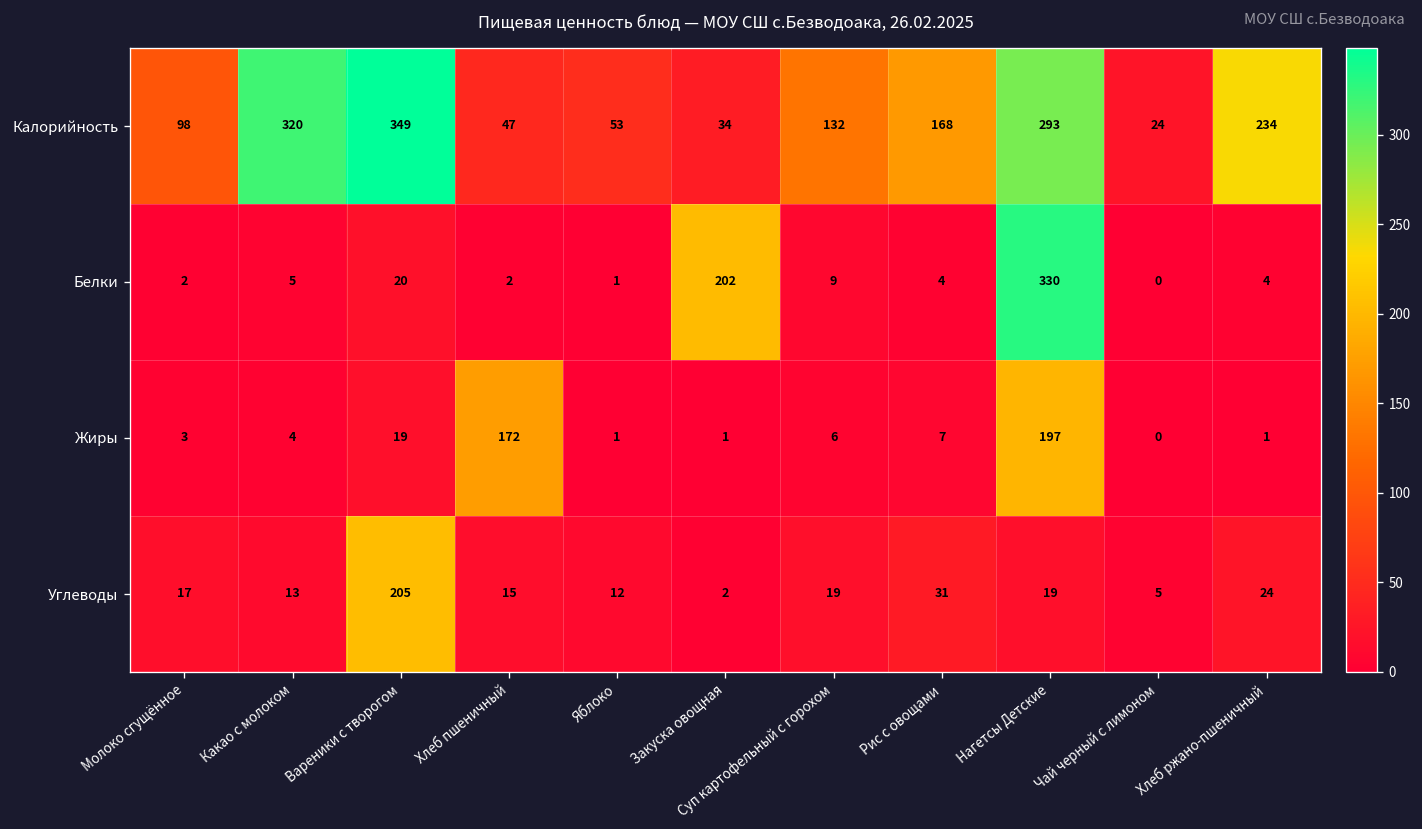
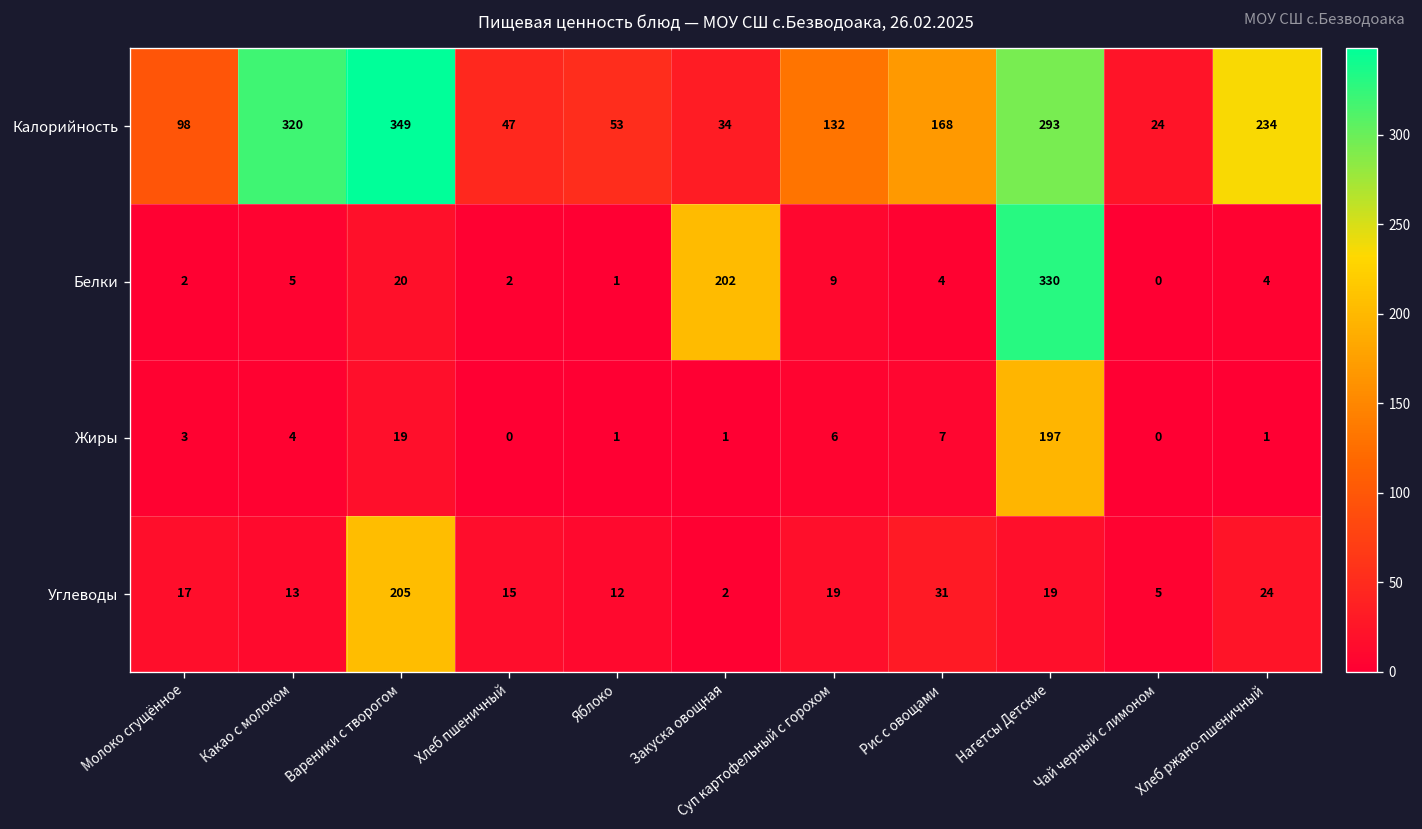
  {
    "Калорийность": {
      "Молоко сгущённое": 98,
      "Какао с молоком": 320,
      "Вареники с творогом": 349,
      "Хлеб пшеничный": 47,
      "Яблоко": 53,
      "Закуска овощная": 34,
      "Суп картофельный с горохом": 132,
      "Рис с овощами": 168,
      "Нагетсы Детские": 293,
      "Чай черный с лимоном": 24,
      "Хлеб ржано-пшеничный": 234
    },
    "Белки": {
      "Молоко сгущённое": 2,
      "Какао с молоком": 5,
      "Вареники с творогом": 20,
      "Хлеб пшеничный": 2,
      "Яблоко": 1,
      "Закуска овощная": 202,
      "Суп картофельный с горохом": 9,
      "Рис с овощами": 4,
      "Нагетсы Детские": 330,
      "Чай черный с лимоном": 0,
      "Хлеб ржано-пшеничный": 4
    },
    "Жиры": {
      "Молоко сгущённое": 3,
      "Какао с молоком": 4,
      "Вареники с творогом": 19,
-     "Хлеб пшеничный": 172,
+     "Хлеб пшеничный": 0,
      "Яблоко": 1,
      "Закуска овощная": 1,
      "Суп картофельный с горохом": 6,
      "Рис с овощами": 7,
      "Нагетсы Детские": 197,
      "Чай черный с лимоном": 0,
      "Хлеб ржано-пшеничный": 1
    },
    "Углеводы": {
      "Молоко сгущённое": 17,
      "Какао с молоком": 13,
      "Вареники с творогом": 205,
      "Хлеб пшеничный": 15,
      "Яблоко": 12,
      "Закуска овощная": 2,
      "Суп картофельный с горохом": 19,
      "Рис с овощами": 31,
      "Нагетсы Детские": 19,
      "Чай черный с лимоном": 5,
      "Хлеб ржано-пшеничный": 24
    }
  }
